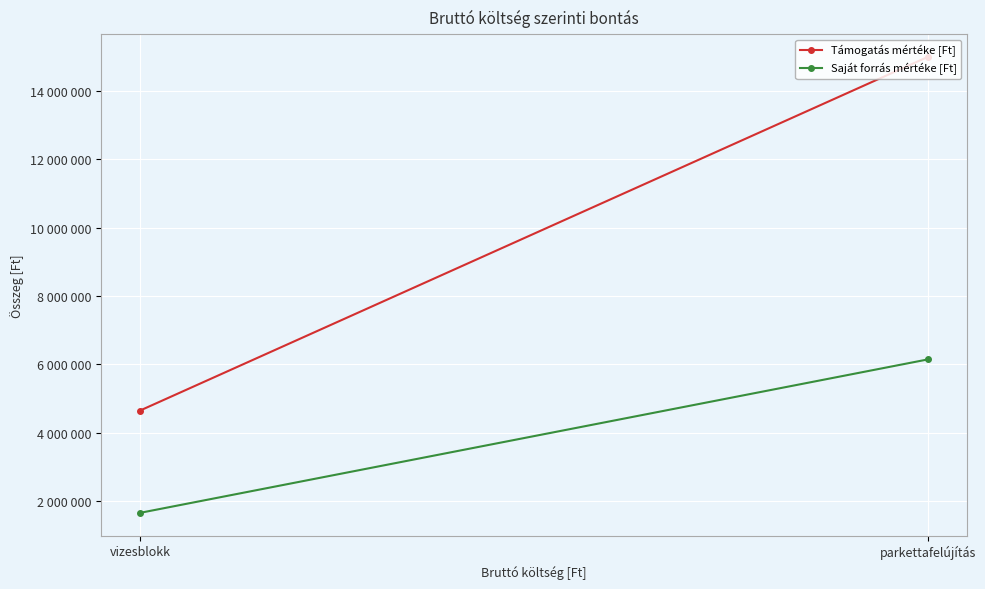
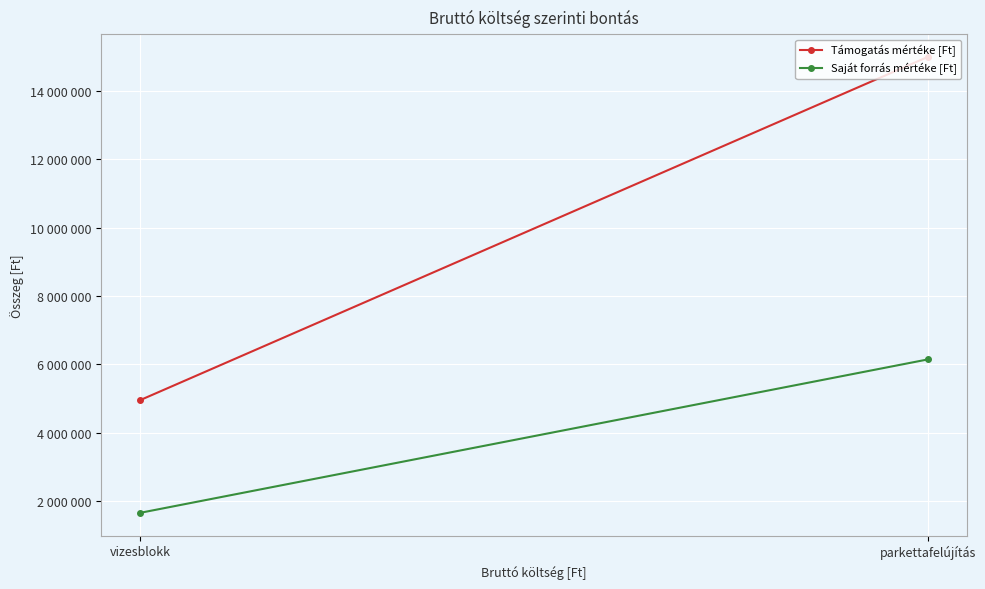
  {
    "Támogatás mértéke [Ft]": {
-     "vizesblokk": 4600000
+     "vizesblokk": 5000000
    },
    "Saját forrás mértéke [Ft]": {
      "vizesblokk": 1700000,
      "parkettafelújítás": 6100000
    }
  }
